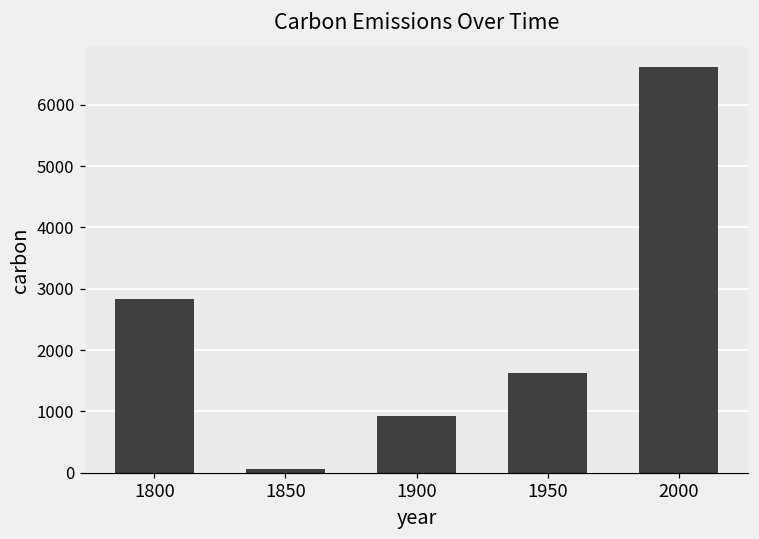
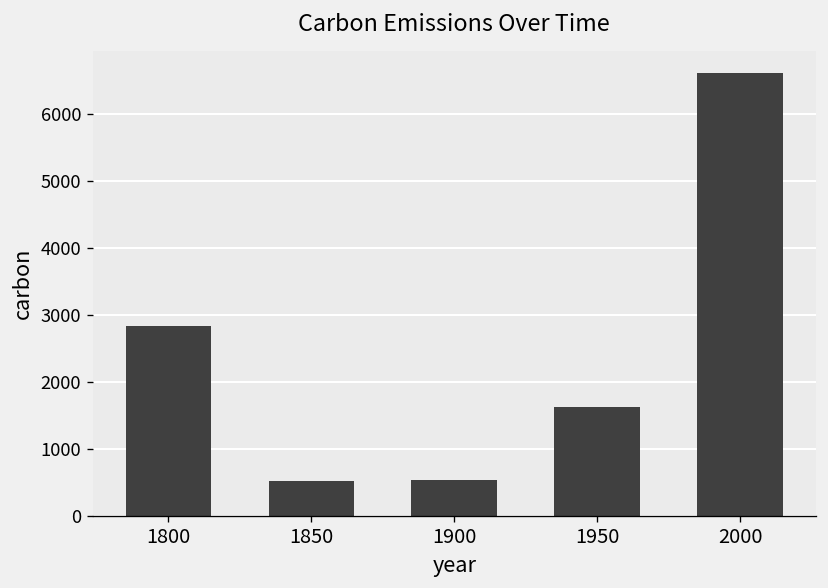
  {
    "1800": 2800,
-   "1850": 100,
-   "1900": 900,
+   "1850": 500,
+   "1900": 500,
    "1950": 1600,
    "2000": 6600
  }
